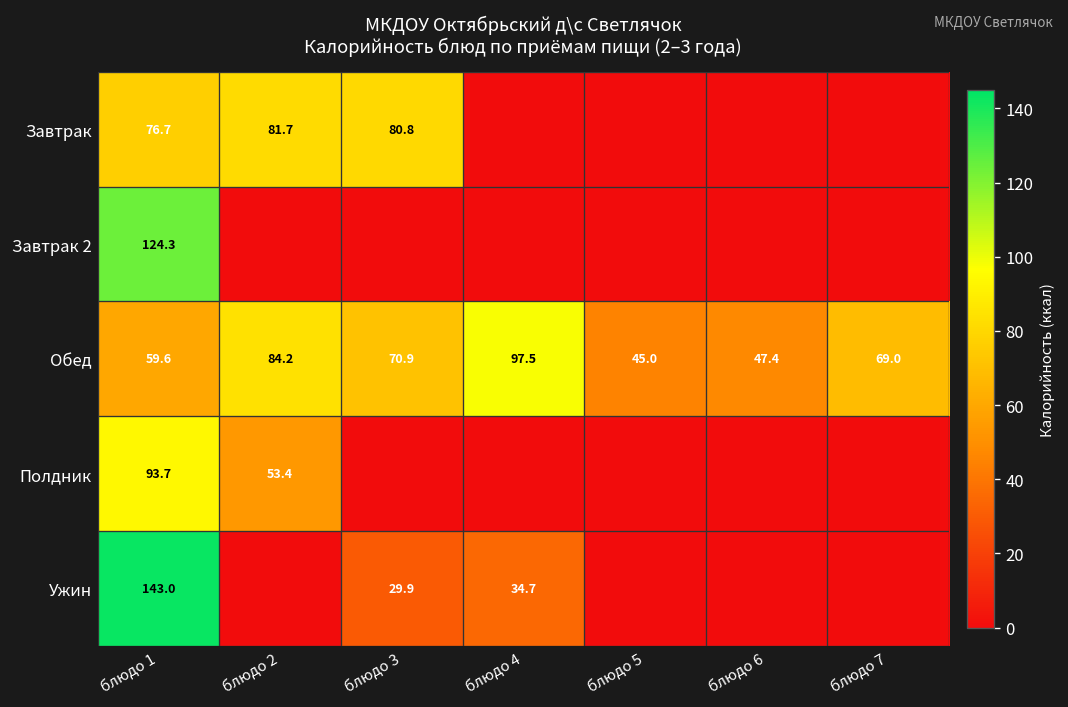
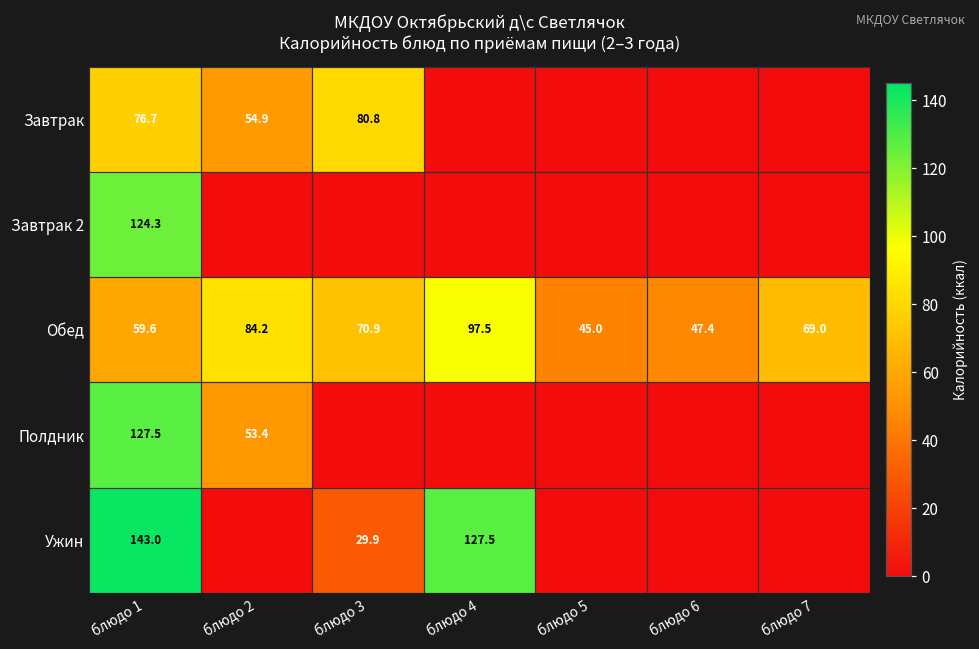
  {
    "Завтрак": {
      "блюдо 1": 76.7,
-     "блюдо 2": 81.7,
+     "блюдо 2": 54.9,
      "блюдо 3": 80.8
    },
    "Завтрак 2": {
      "блюдо 1": 124.3
    },
    "Обед": {
      "блюдо 1": 59.6,
      "блюдо 2": 84.2,
      "блюдо 3": 70.9,
      "блюдо 4": 97.5,
      "блюдо 5": 45.0,
      "блюдо 6": 47.4,
      "блюдо 7": 69.0
    },
    "Полдник": {
-     "блюдо 1": 93.7,
+     "блюдо 1": 127.5,
      "блюдо 2": 53.4
    },
    "Ужин": {
      "блюдо 1": 143.0,
      "блюдо 3": 29.9,
-     "блюдо 4": 34.7
+     "блюдо 4": 127.5
    }
  }
